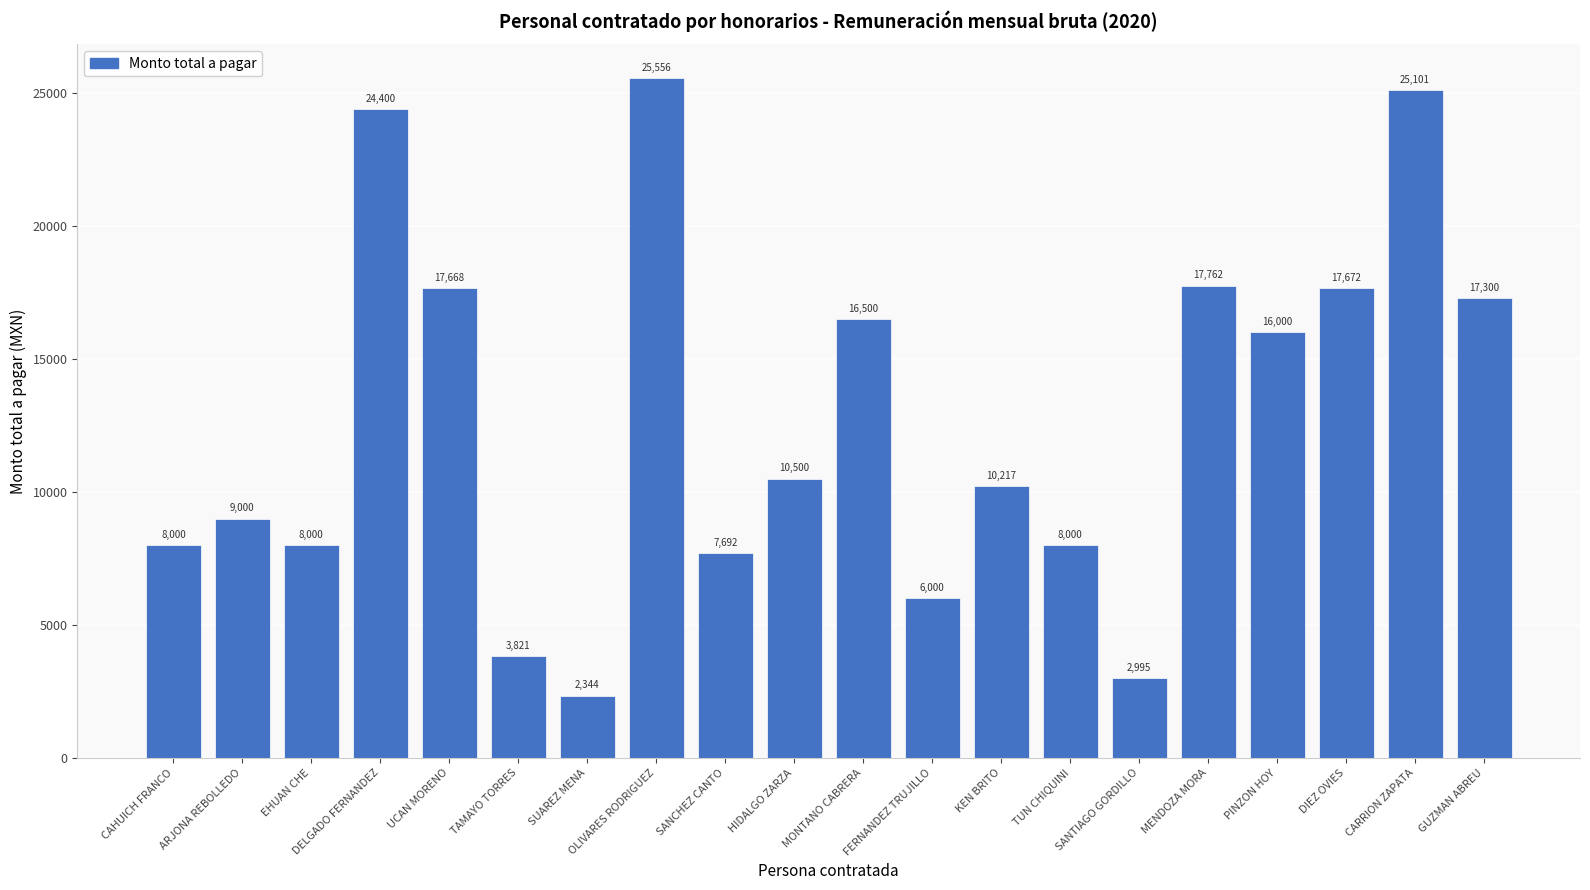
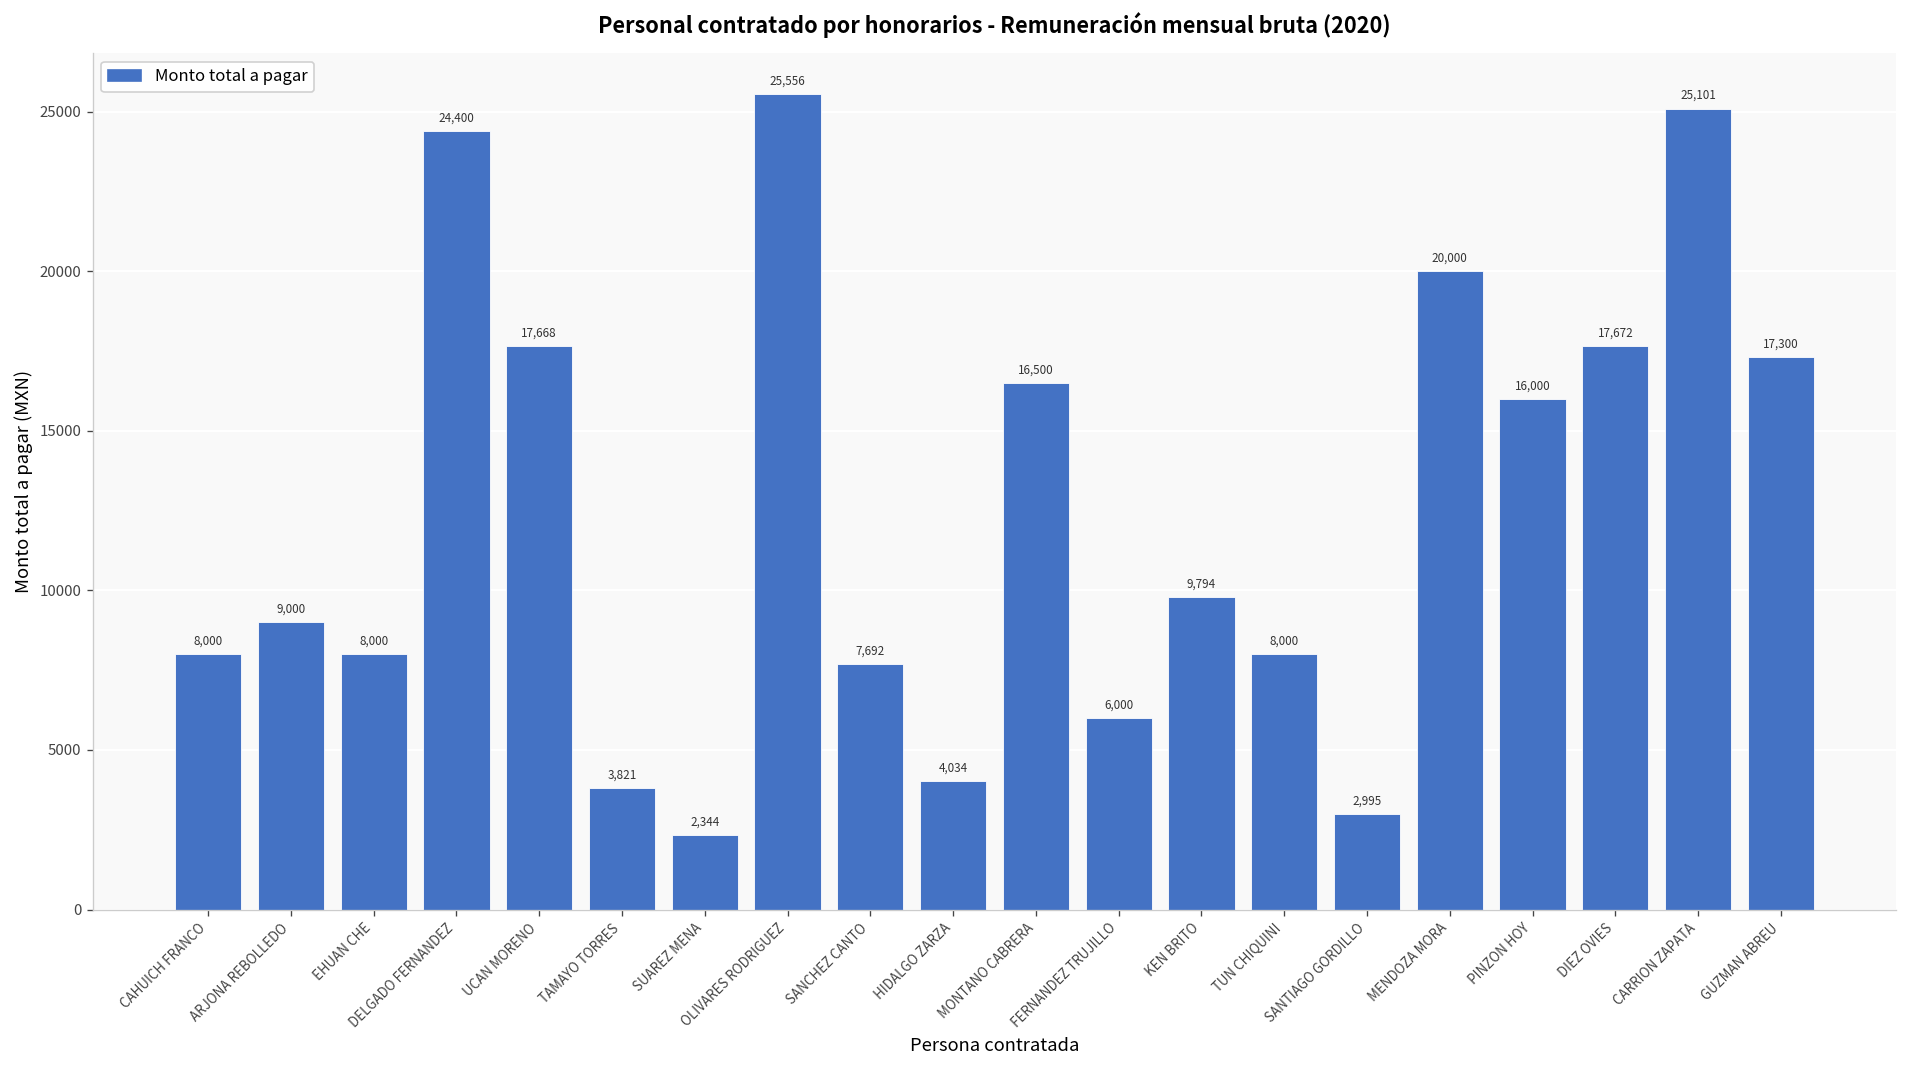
  {
    "CAHUICH FRANCO": "8,000",
    "ARJONA REBOLLEDO": "9,000",
    "EHUAN CHE": "8,000",
    "DELGADO FERNANDEZ": "24,400",
    "UCAN MORENO": "17,668",
    "TAMAYO TORRES": "3,821",
    "SUAREZ MENA": "2,344",
    "OLIVARES RODRIGUEZ": "25,556",
    "SANCHEZ CANTO": "7,692",
-   "HIDALGO ZARZA": "10,500",
+   "HIDALGO ZARZA": "4,034",
    "MONTANO CABRERA": "16,500",
    "FERNANDEZ TRUJILLO": "6,000",
-   "KEN BRITO": "10,217",
+   "KEN BRITO": "9,794",
    "TUN CHIQUINI": "8,000",
    "SANTIAGO GORDILLO": "2,995",
-   "MENDOZA MORA": "17,762",
+   "MENDOZA MORA": "20,000",
    "PINZON HOY": "16,000",
    "DIEZ OVIES": "17,672",
    "CARRION ZAPATA": "25,101",
    "GUZMAN ABREU": "17,300"
  }
